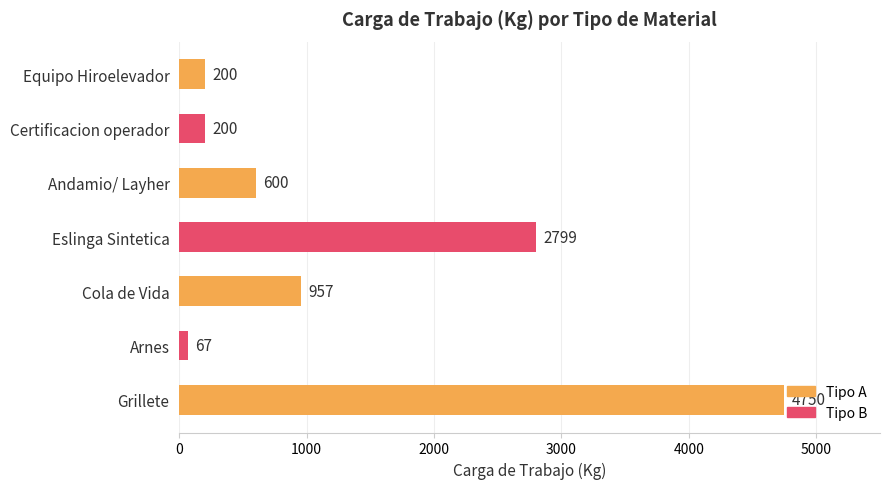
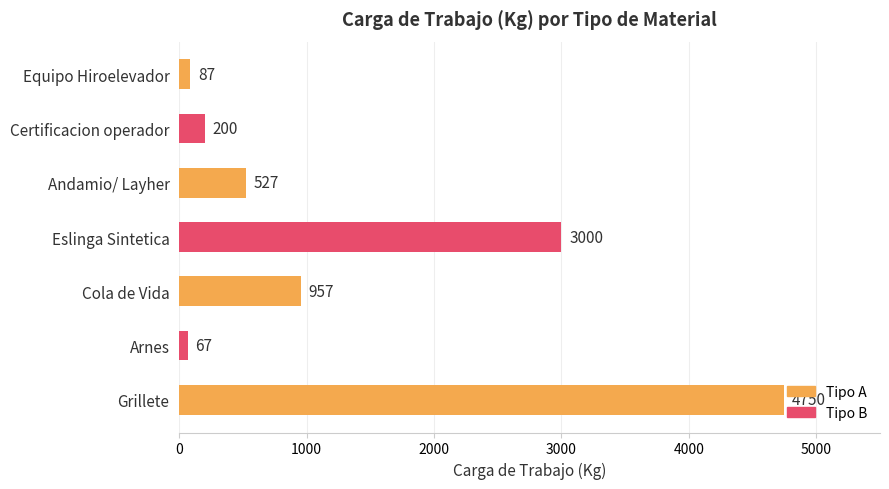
  {
-   "Equipo Hiroelevador": 200,
+   "Equipo Hiroelevador": 87,
    "Certificacion operador": 200,
-   "Andamio/ Layher": 600,
-   "Eslinga Sintetica": 2799,
+   "Andamio/ Layher": 527,
+   "Eslinga Sintetica": 3000,
    "Cola de Vida": 957,
    "Arnes": 67,
    "Grillete": 4750
  }
